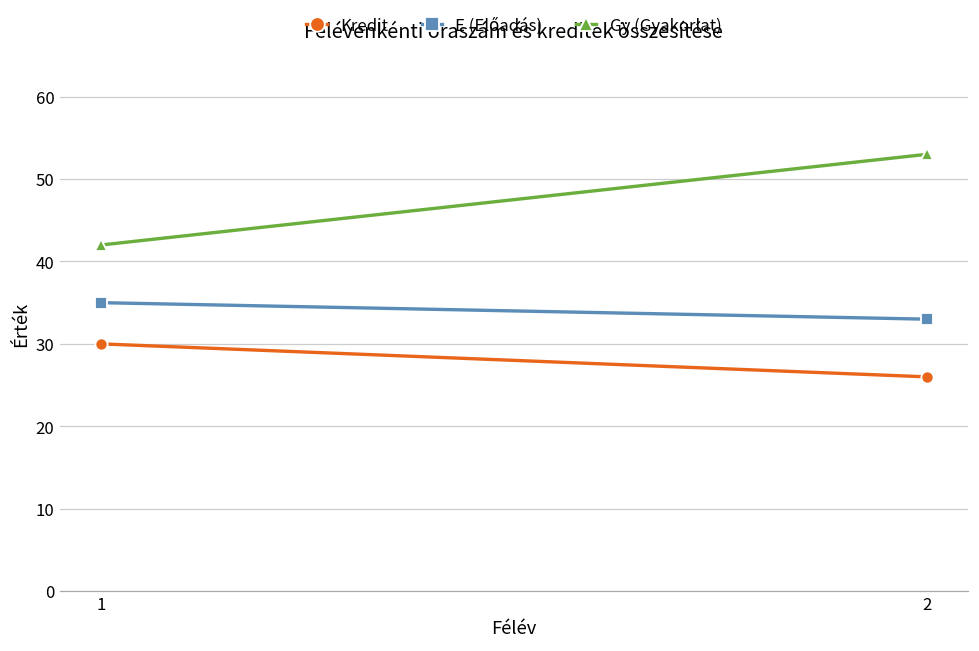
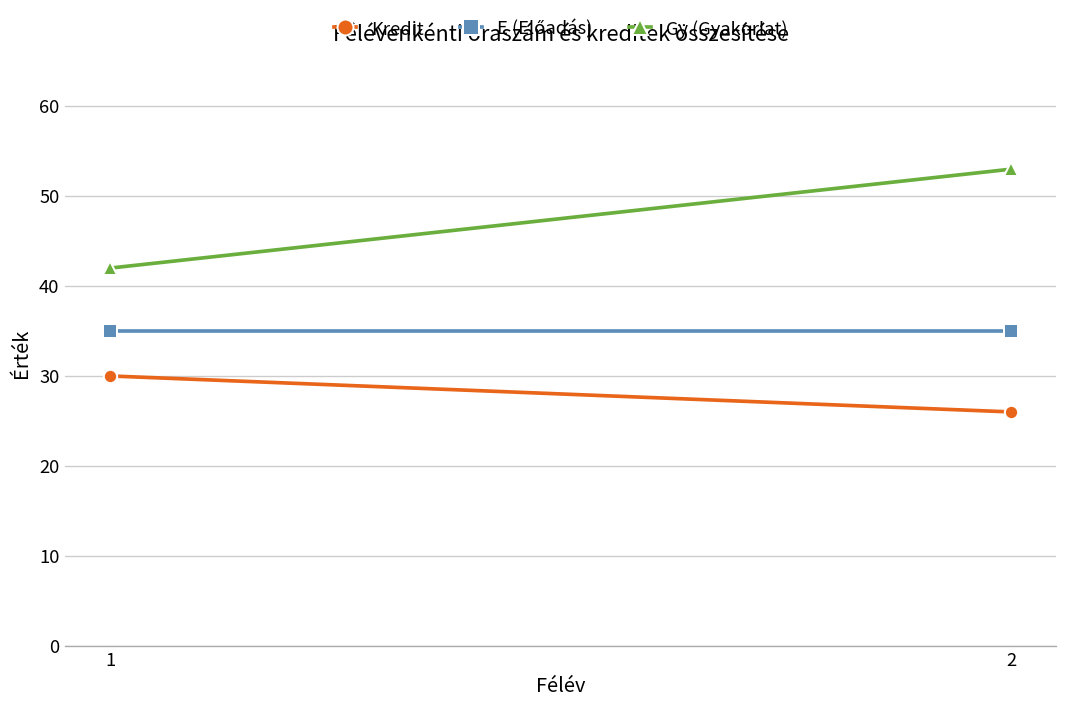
  {
    "Kredit": {
      "1": 30,
      "2": 26
    },
    "E (Előadás)": {
      "1": 35,
-     "2": 33
+     "2": 35
    },
    "Gy (Gyakorlat)": {
      "1": 42,
      "2": 53
    }
  }
